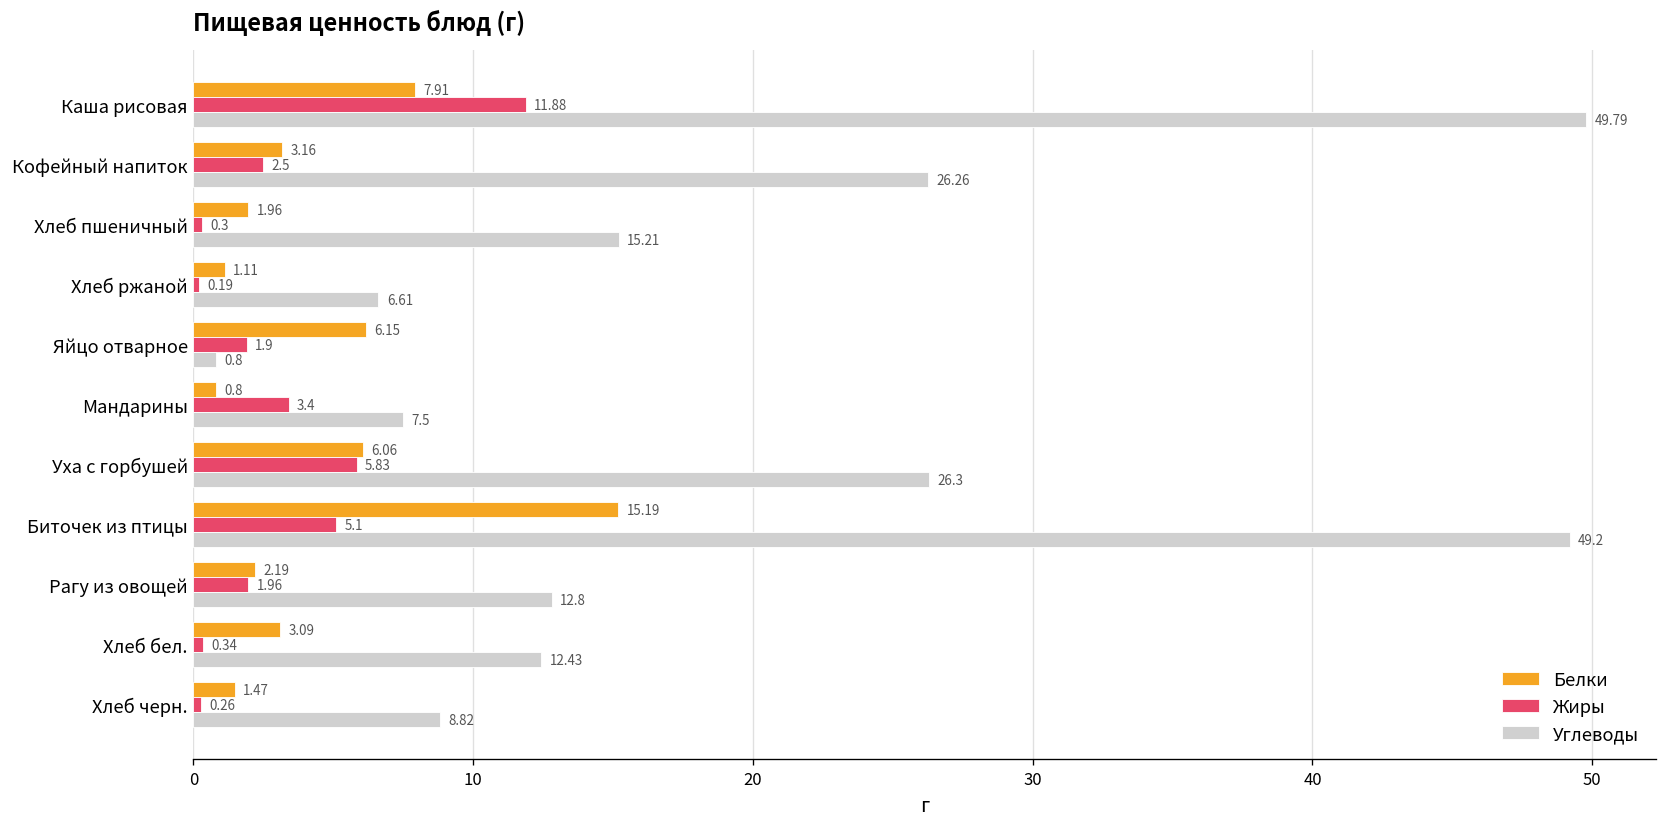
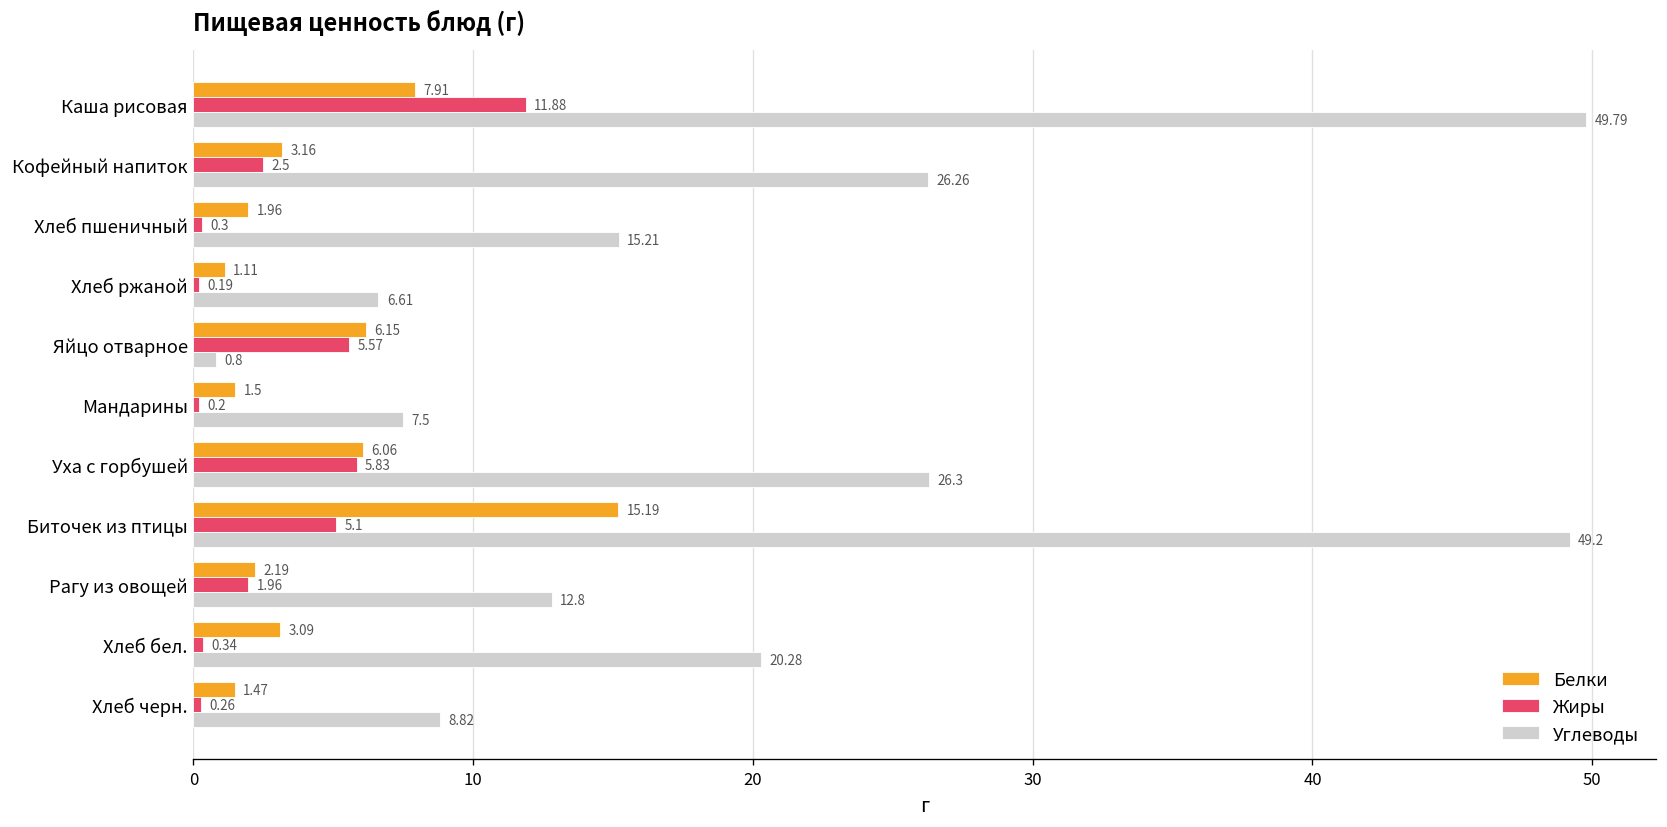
  {
    "Белки": {
      "Каша рисовая": 7.91,
      "Кофейный напиток": 3.16,
      "Хлеб пшеничный": 1.96,
      "Хлеб ржаной": 1.11,
      "Яйцо отварное": 6.15,
-     "Мандарины": 0.8,
+     "Мандарины": 1.5,
      "Уха с горбушей": 6.06,
      "Биточек из птицы": 15.19,
      "Рагу из овощей": 2.19,
      "Хлеб бел.": 3.09,
      "Хлеб черн.": 1.47
    },
    "Жиры": {
      "Каша рисовая": 11.88,
      "Кофейный напиток": 2.5,
      "Хлеб пшеничный": 0.3,
      "Хлеб ржаной": 0.19,
-     "Яйцо отварное": 1.9,
-     "Мандарины": 3.4,
+     "Яйцо отварное": 5.57,
+     "Мандарины": 0.2,
      "Уха с горбушей": 5.83,
      "Биточек из птицы": 5.1,
      "Рагу из овощей": 1.96,
      "Хлеб бел.": 0.34,
      "Хлеб черн.": 0.26
    },
    "Углеводы": {
      "Каша рисовая": 49.79,
      "Кофейный напиток": 26.26,
      "Хлеб пшеничный": 15.21,
      "Хлеб ржаной": 6.61,
      "Яйцо отварное": 0.8,
      "Мандарины": 7.5,
      "Уха с горбушей": 26.3,
      "Биточек из птицы": 49.2,
      "Рагу из овощей": 12.8,
-     "Хлеб бел.": 12.43,
+     "Хлеб бел.": 20.28,
      "Хлеб черн.": 8.82
    }
  }
